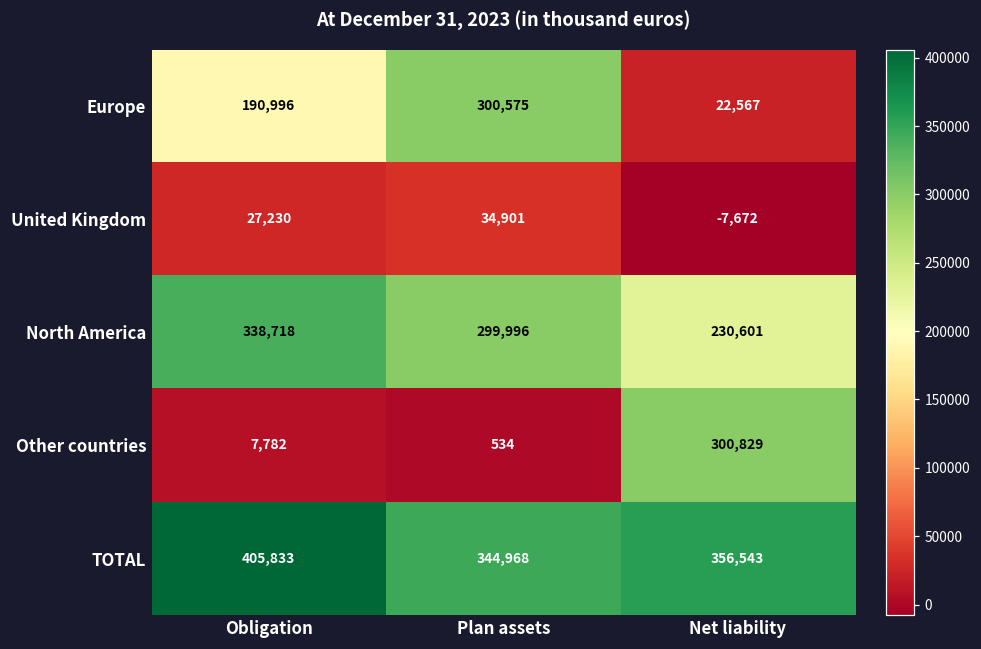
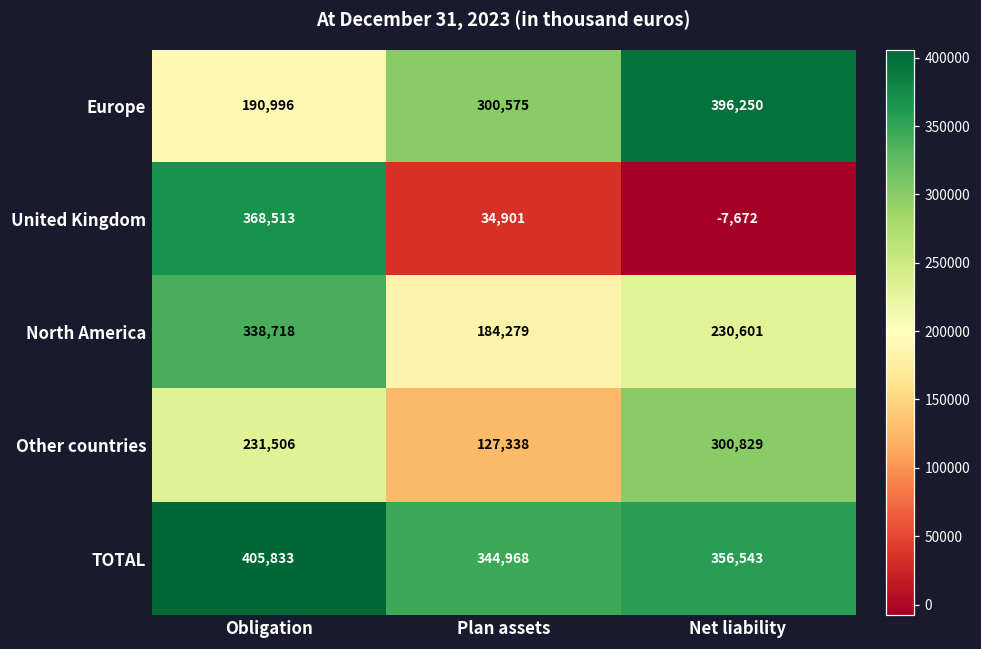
  {
    "Europe": {
      "Obligation": "190,996",
      "Plan assets": "300,575",
-     "Net liability": "22,567"
+     "Net liability": "396,250"
    },
    "United Kingdom": {
-     "Obligation": "27,230",
+     "Obligation": "368,513",
      "Plan assets": "34,901",
      "Net liability": "-7,672"
    },
    "North America": {
      "Obligation": "338,718",
-     "Plan assets": "299,996",
+     "Plan assets": "184,279",
      "Net liability": "230,601"
    },
    "Other countries": {
-     "Obligation": "7,782",
-     "Plan assets": "534",
+     "Obligation": "231,506",
+     "Plan assets": "127,338",
      "Net liability": "300,829"
    },
    "TOTAL": {
      "Obligation": "405,833",
      "Plan assets": "344,968",
      "Net liability": "356,543"
    }
  }
